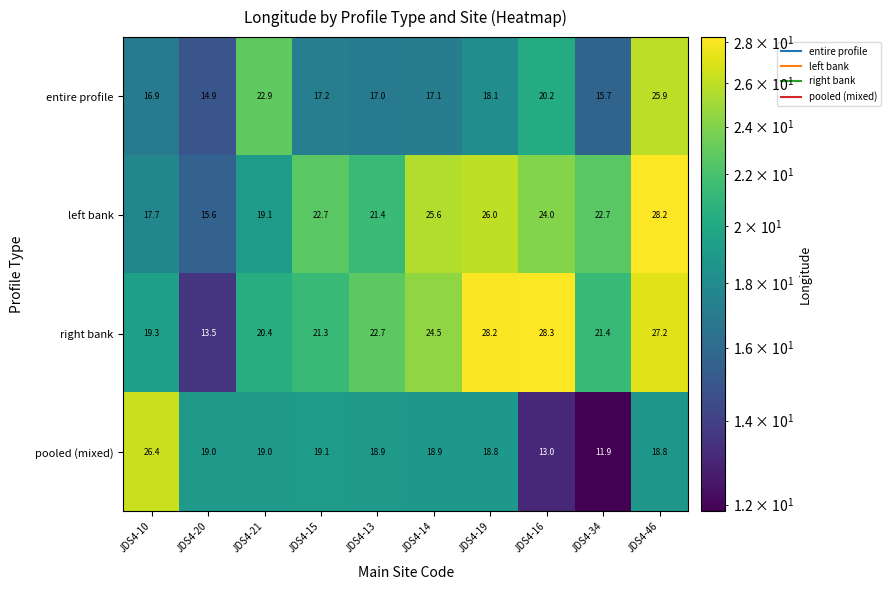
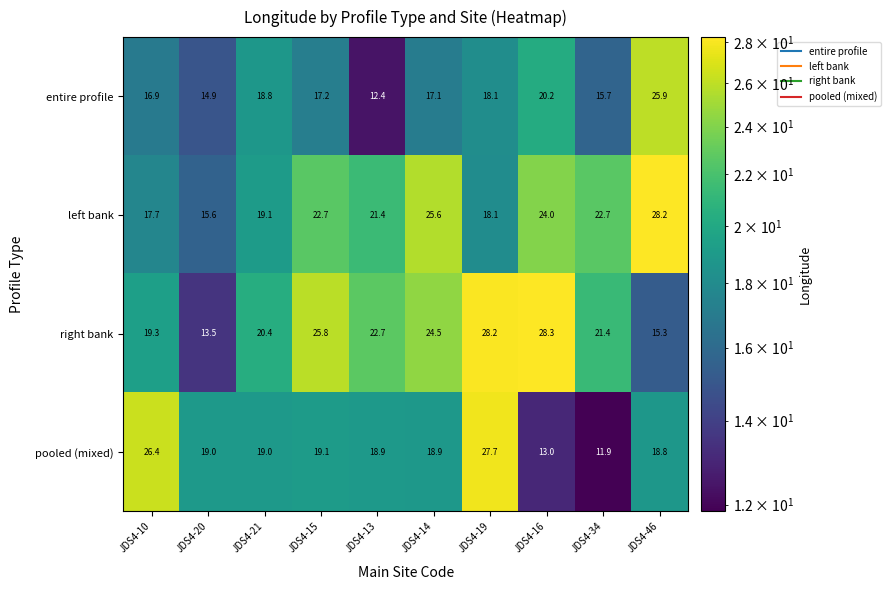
  {
    "entire profile": {
      "JDS4-10": 16.9,
      "JDS4-20": 14.9,
-     "JDS4-21": 22.9,
+     "JDS4-21": 18.8,
      "JDS4-15": 17.2,
-     "JDS4-13": 17.0,
+     "JDS4-13": 12.4,
      "JDS4-14": 17.1,
      "JDS4-19": 18.1,
      "JDS4-16": 20.2,
      "JDS4-34": 15.7,
      "JDS4-46": 25.9
    },
    "left bank": {
      "JDS4-10": 17.7,
      "JDS4-20": 15.6,
      "JDS4-21": 19.1,
      "JDS4-15": 22.7,
      "JDS4-13": 21.4,
      "JDS4-14": 25.6,
-     "JDS4-19": 26.0,
+     "JDS4-19": 18.1,
      "JDS4-16": 24.0,
      "JDS4-34": 22.7,
      "JDS4-46": 28.2
    },
    "right bank": {
      "JDS4-10": 19.3,
      "JDS4-20": 13.5,
      "JDS4-21": 20.4,
-     "JDS4-15": 21.3,
+     "JDS4-15": 25.8,
      "JDS4-13": 22.7,
      "JDS4-14": 24.5,
      "JDS4-19": 28.2,
      "JDS4-16": 28.3,
      "JDS4-34": 21.4,
-     "JDS4-46": 27.2
+     "JDS4-46": 15.3
    },
    "pooled (mixed)": {
      "JDS4-10": 26.4,
      "JDS4-20": 19.0,
      "JDS4-21": 19.0,
      "JDS4-15": 19.1,
      "JDS4-13": 18.9,
      "JDS4-14": 18.9,
-     "JDS4-19": 18.8,
+     "JDS4-19": 27.7,
      "JDS4-16": 13.0,
      "JDS4-34": 11.9,
      "JDS4-46": 18.8
    }
  }
